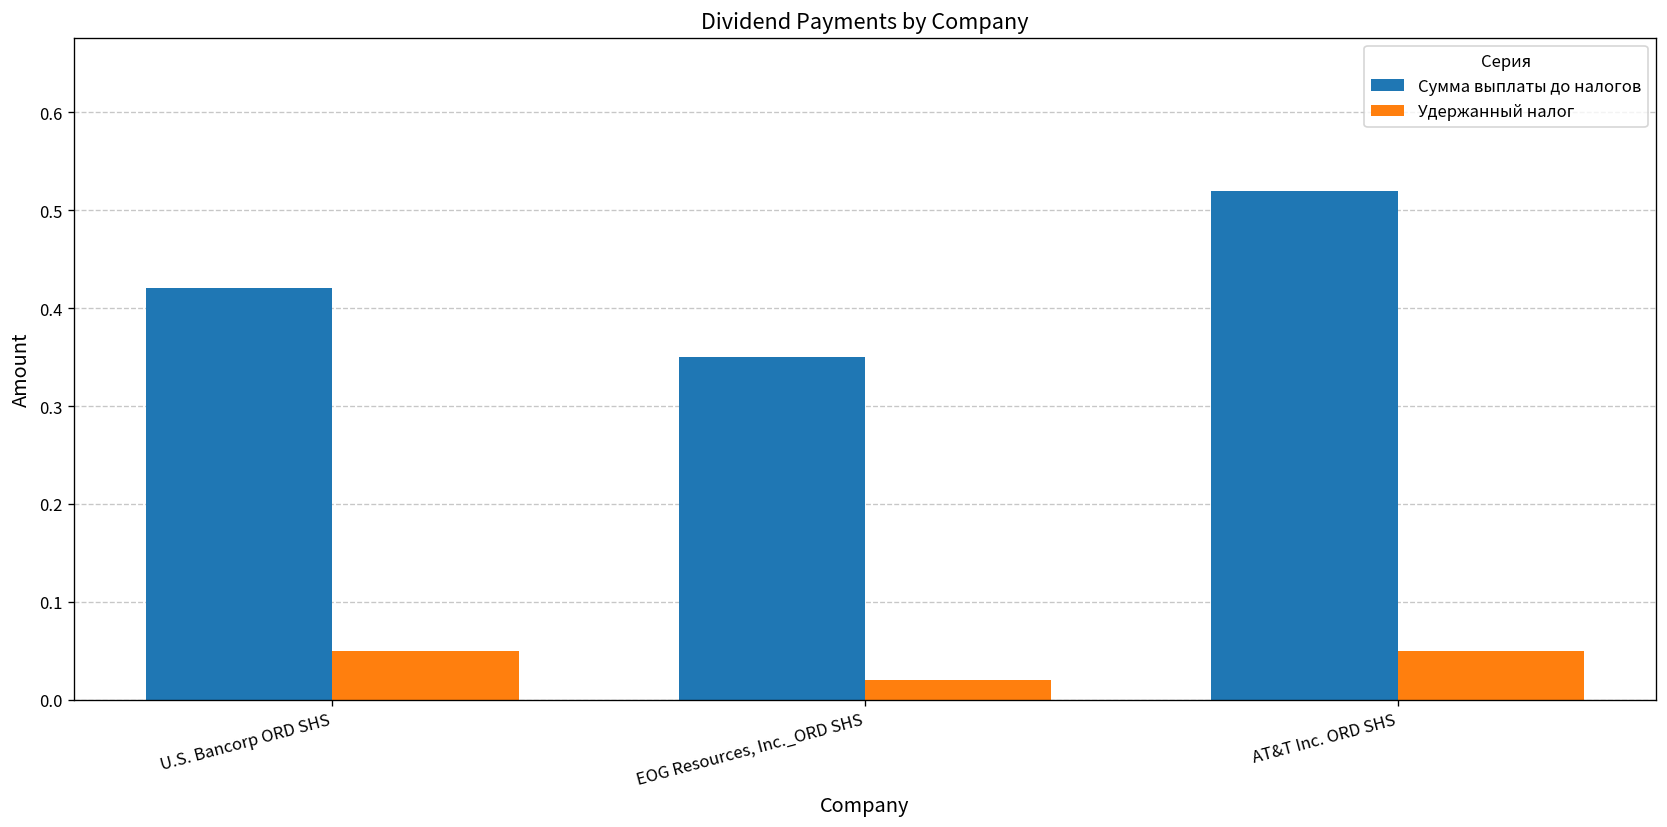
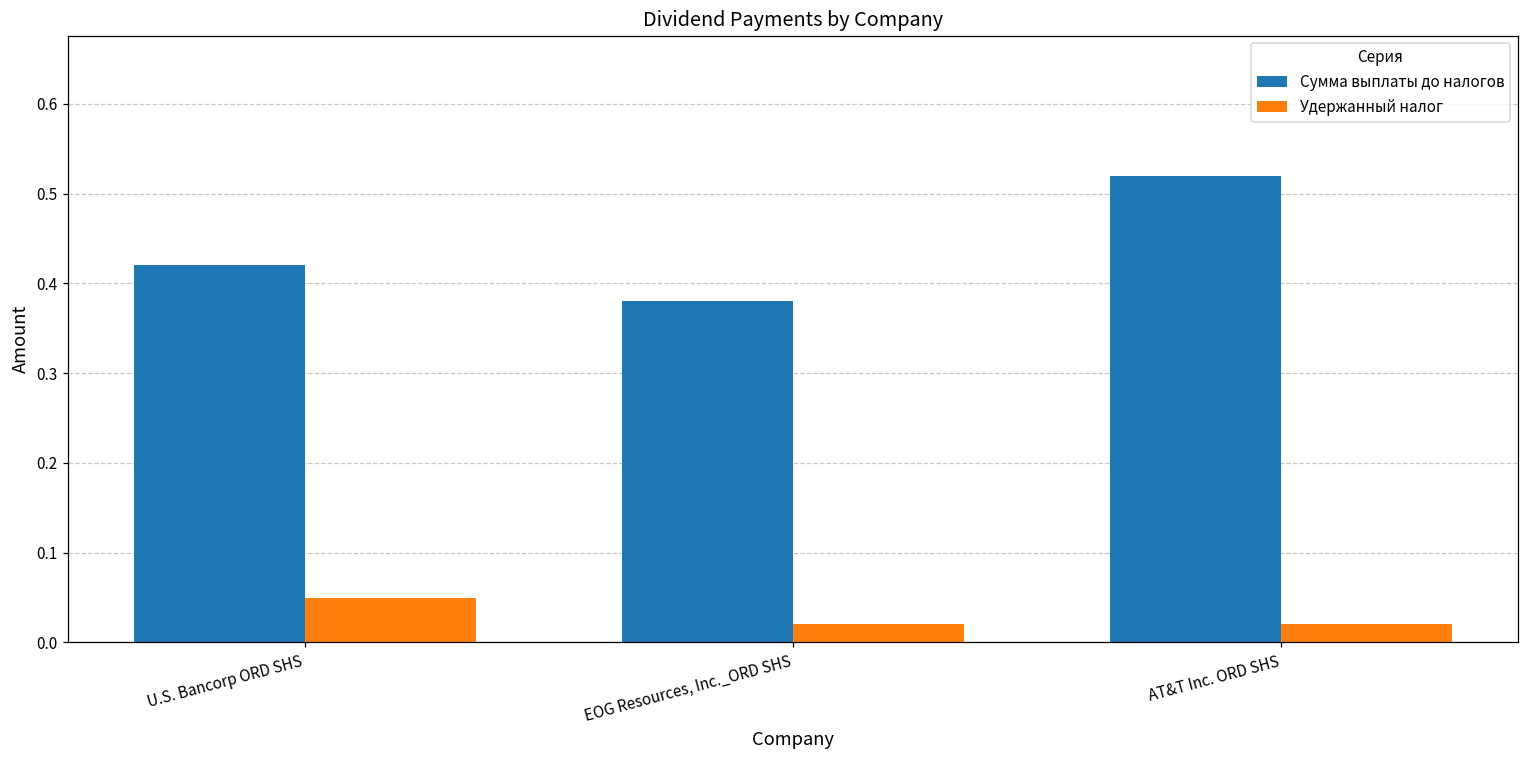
  {
    "Сумма выплаты до налогов": {
      "U.S. Bancorp ORD SHS": 0.42,
-     "EOG Resources, Inc._ORD SHS": 0.35,
+     "EOG Resources, Inc._ORD SHS": 0.38,
      "AT&T Inc. ORD SHS": 0.52
    },
    "Удержанный налог": {
      "U.S. Bancorp ORD SHS": 0.05,
      "EOG Resources, Inc._ORD SHS": 0.02,
-     "AT&T Inc. ORD SHS": 0.05
+     "AT&T Inc. ORD SHS": 0.02
    }
  }
